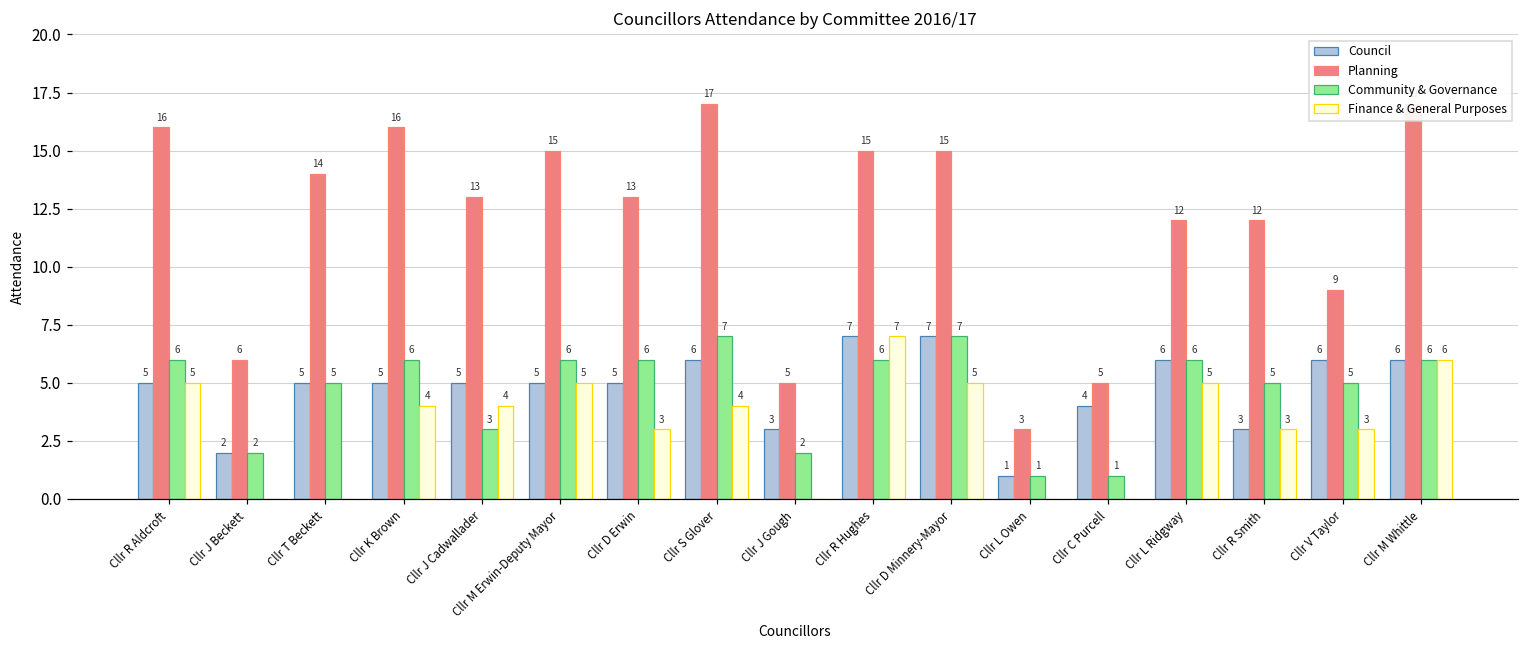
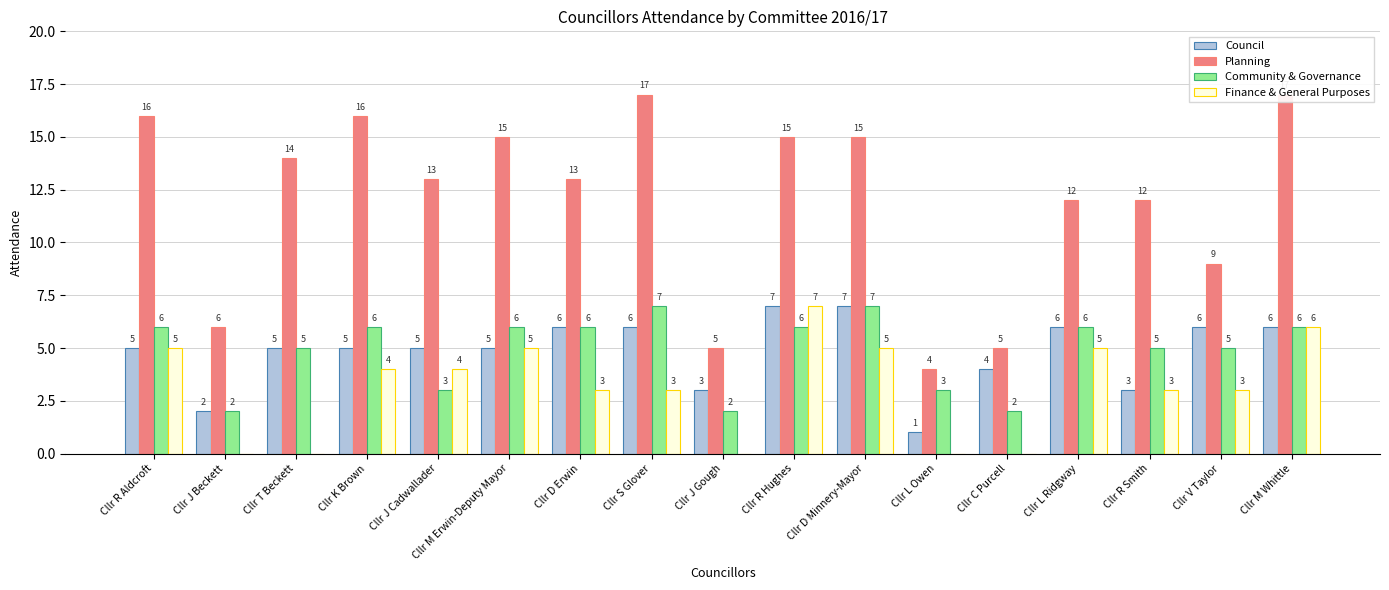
  {
    "Council": {
      "Cllr R Aldcroft": 5,
      "Cllr J Beckett": 2,
      "Cllr T Beckett": 5,
      "Cllr K Brown": 5,
      "Cllr J Cadwallader": 5,
      "Cllr M Erwin-Deputy Mayor": 5,
-     "Cllr D Erwin": 5,
+     "Cllr D Erwin": 6,
      "Cllr S Glover": 6,
      "Cllr J Gough": 3,
      "Cllr R Hughes": 7,
      "Cllr D Minnery-Mayor": 7,
      "Cllr L Owen": 1,
      "Cllr C Purcell": 4,
      "Cllr L Ridgway": 6,
      "Cllr R Smith": 3,
      "Cllr V Taylor": 6,
      "Cllr M Whittle": 6
    },
    "Planning": {
      "Cllr R Aldcroft": 16,
      "Cllr J Beckett": 6,
      "Cllr T Beckett": 14,
      "Cllr K Brown": 16,
      "Cllr J Cadwallader": 13,
      "Cllr M Erwin-Deputy Mayor": 15,
      "Cllr D Erwin": 13,
      "Cllr S Glover": 17,
      "Cllr J Gough": 5,
      "Cllr R Hughes": 15,
      "Cllr D Minnery-Mayor": 15,
-     "Cllr L Owen": 3,
+     "Cllr L Owen": 4,
      "Cllr C Purcell": 5,
      "Cllr L Ridgway": 12,
      "Cllr R Smith": 12,
      "Cllr V Taylor": 9
    },
    "Community & Governance": {
      "Cllr R Aldcroft": 6,
      "Cllr J Beckett": 2,
      "Cllr T Beckett": 5,
      "Cllr K Brown": 6,
      "Cllr J Cadwallader": 3,
      "Cllr M Erwin-Deputy Mayor": 6,
      "Cllr D Erwin": 6,
      "Cllr S Glover": 7,
      "Cllr J Gough": 2,
      "Cllr R Hughes": 6,
      "Cllr D Minnery-Mayor": 7,
-     "Cllr L Owen": 1,
-     "Cllr C Purcell": 1,
+     "Cllr L Owen": 3,
+     "Cllr C Purcell": 2,
      "Cllr L Ridgway": 6,
      "Cllr R Smith": 5,
      "Cllr V Taylor": 5,
      "Cllr M Whittle": 6
    },
    "Finance & General Purposes": {
      "Cllr R Aldcroft": 5,
      "Cllr K Brown": 4,
      "Cllr J Cadwallader": 4,
      "Cllr M Erwin-Deputy Mayor": 5,
      "Cllr D Erwin": 3,
-     "Cllr S Glover": 4,
+     "Cllr S Glover": 3,
      "Cllr R Hughes": 7,
      "Cllr D Minnery-Mayor": 5,
      "Cllr L Ridgway": 5,
      "Cllr R Smith": 3,
      "Cllr V Taylor": 3,
      "Cllr M Whittle": 6
    }
  }
